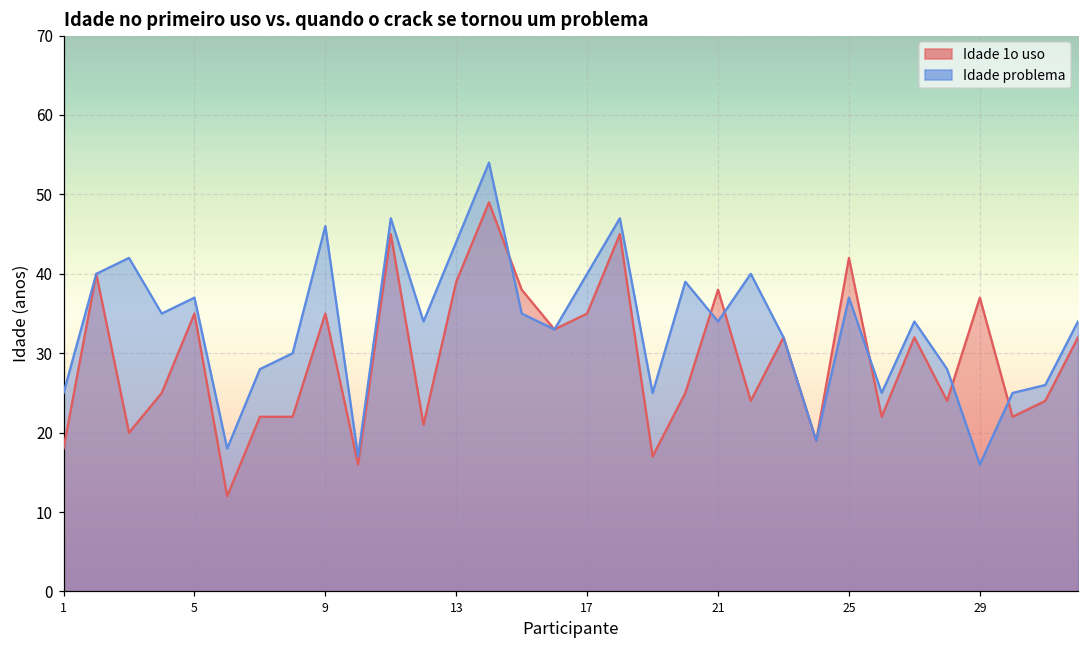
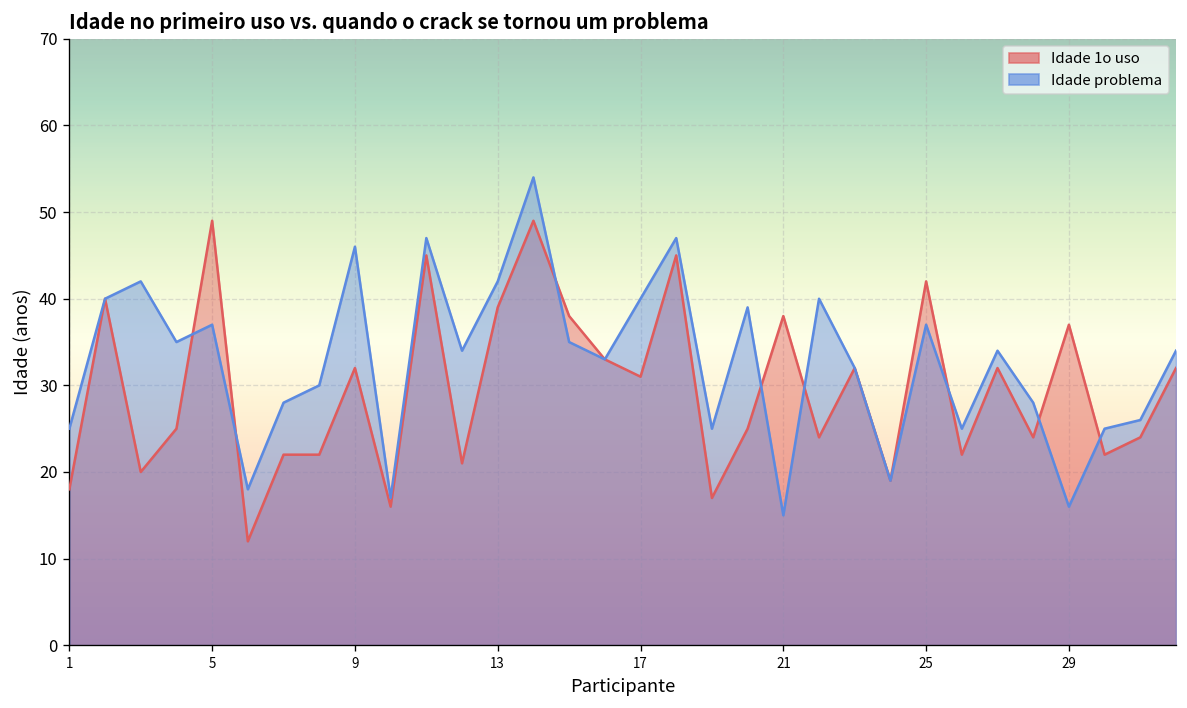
  {
    "Idade 1o uso": {
      "1": 18,
-     "5": 35,
-     "9": 35,
+     "5": 49,
+     "9": 32,
      "13": 39,
-     "17": 35,
+     "17": 31,
      "21": 38,
      "25": 42,
      "29": 37
    },
    "Idade problema": {
      "1": 25,
      "5": 37,
      "9": 46,
-     "13": 44,
+     "13": 42,
      "17": 40,
-     "21": 34,
+     "21": 15,
      "25": 37,
      "29": 16
    }
  }
